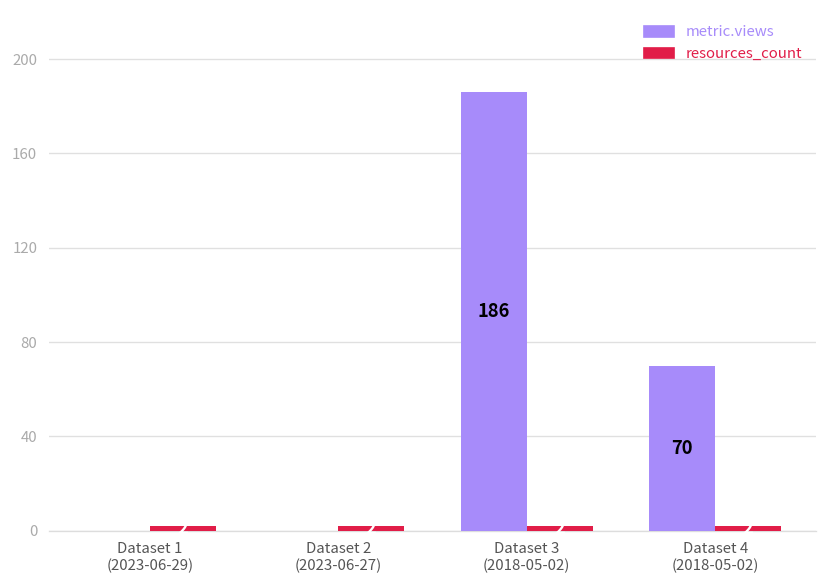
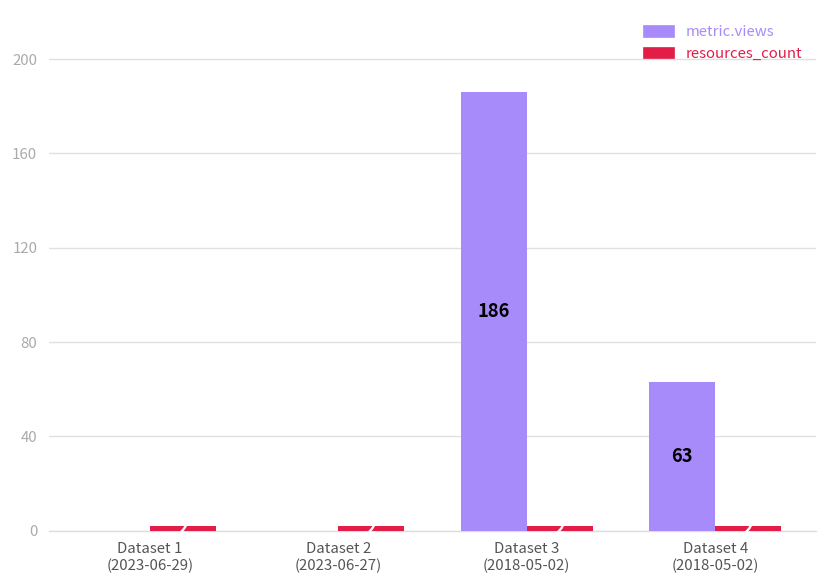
  {
    "metric.views": {
      "Dataset 3 (2018-05-02)": 186,
-     "Dataset 4 (2018-05-02)": 70
+     "Dataset 4 (2018-05-02)": 63
    },
    "resources_count": {
      "Dataset 1 (2023-06-29)": 2,
      "Dataset 2 (2023-06-27)": 2,
      "Dataset 3 (2018-05-02)": 2,
      "Dataset 4 (2018-05-02)": 2
    }
  }
